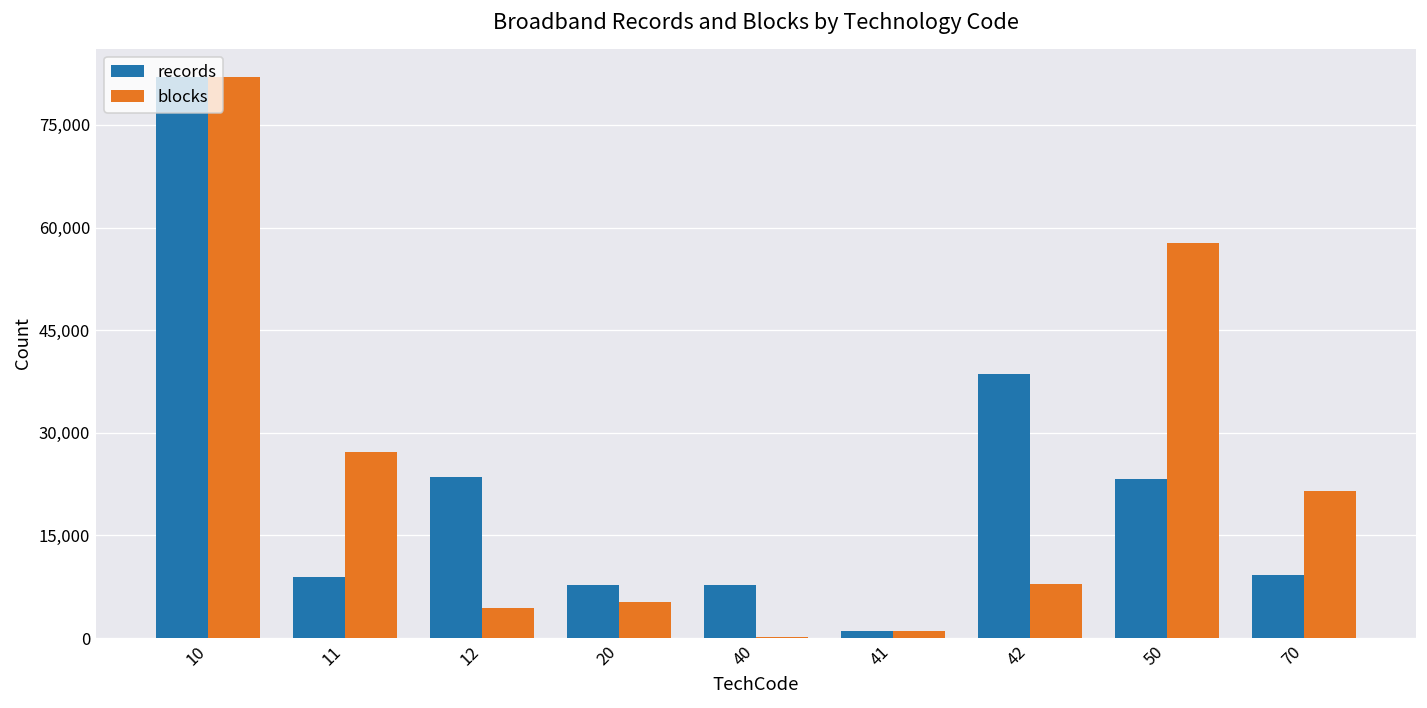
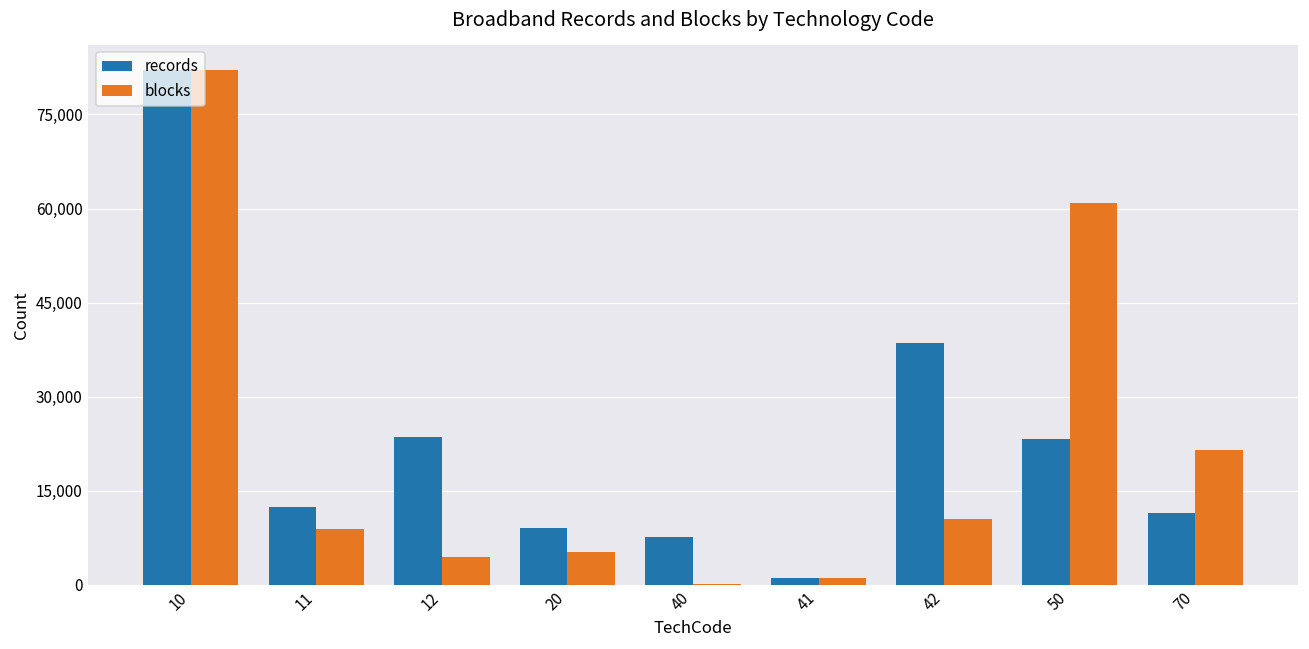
  {
    "records": {
-     "11": "9,000",
+     "11": "12,000",
      "12": "24,000",
-     "20": "8,000",
+     "20": "9,000",
      "40": "8,000",
      "41": "1,000",
      "42": "39,000",
      "50": "23,000",
-     "70": "9,000"
+     "70": "11,000"
    },
    "blocks": {
      "10": "82,000",
-     "11": "27,000",
+     "11": "9,000",
      "12": "4,000",
      "20": "5,000",
      "41": "1,000",
-     "42": "8,000",
-     "50": "58,000",
+     "42": "10,000",
+     "50": "61,000",
      "70": "21,000"
    }
  }
